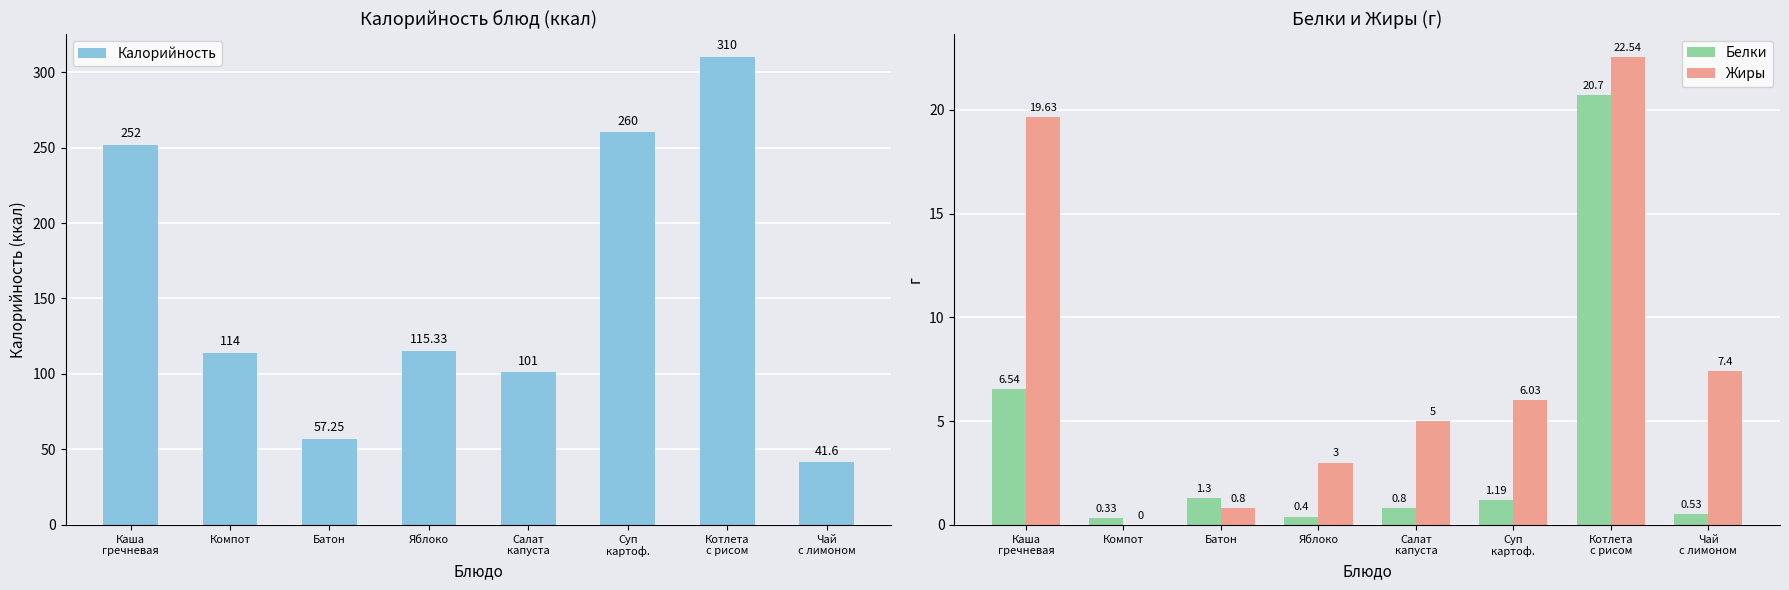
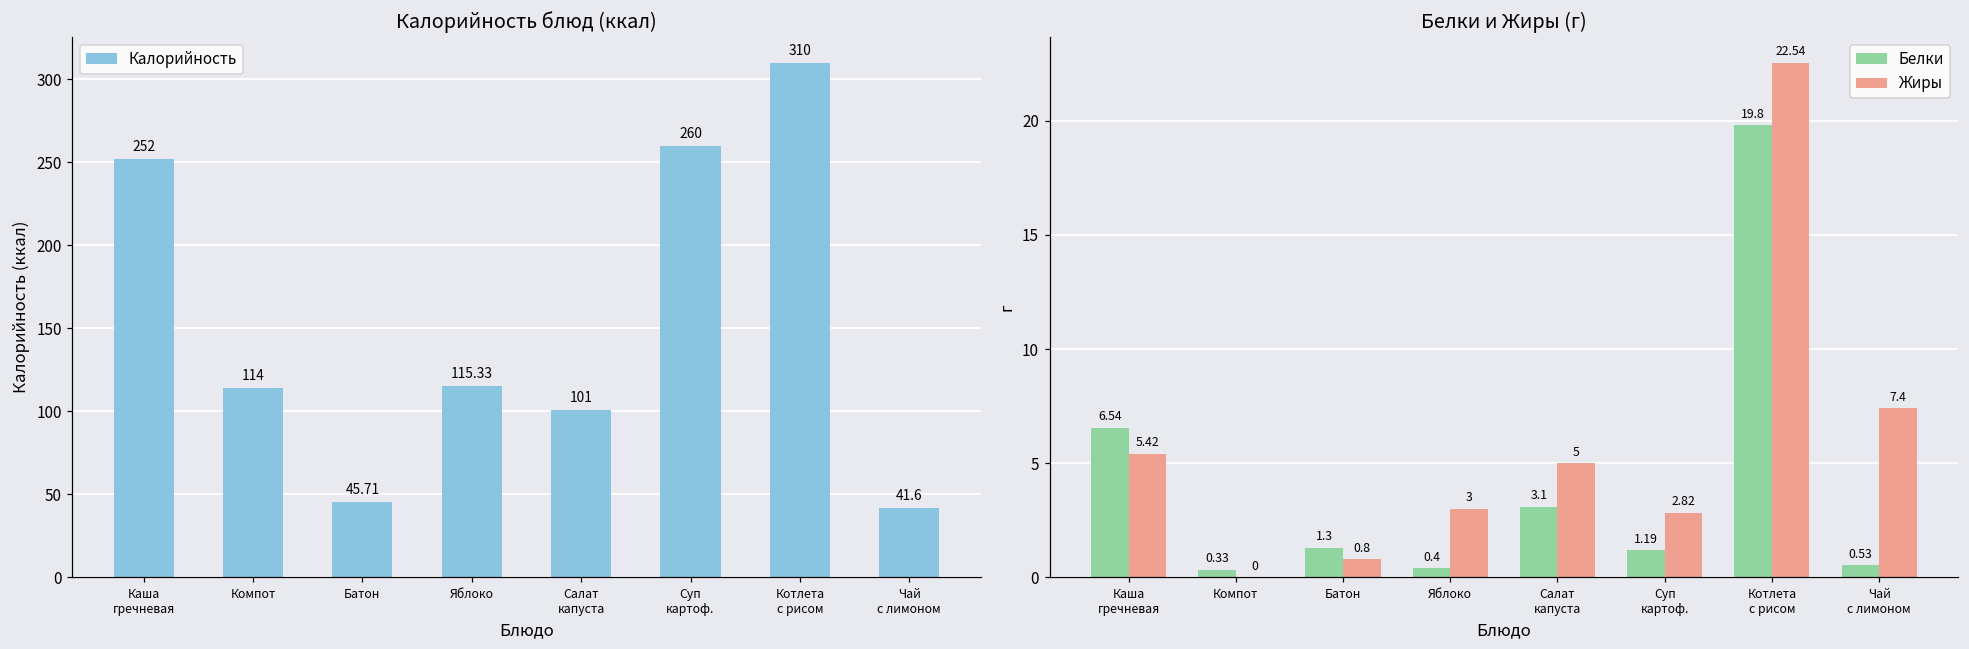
  {
    "Калорийность блюд (ккал)": {
      "Каша гречневая": 252,
      "Компот": 114,
-     "Батон": 57.25,
+     "Батон": 45.71,
      "Яблоко": 115.33,
      "Салат капуста": 101,
      "Суп картоф.": 260,
      "Котлета с рисом": 310,
      "Чай с лимоном": 41.6
    },
    "Белки и Жиры (г)": {
      "Белки": {
        "Каша гречневая": 6.54,
        "Компот": 0.33,
        "Батон": 1.3,
        "Яблоко": 0.4,
-       "Салат капуста": 0.8,
+       "Салат капуста": 3.1,
        "Суп картоф.": 1.19,
-       "Котлета с рисом": 20.7,
+       "Котлета с рисом": 19.8,
        "Чай с лимоном": 0.53
      },
      "Жиры": {
-       "Каша гречневая": 19.63,
+       "Каша гречневая": 5.42,
        "Компот": 0,
        "Батон": 0.8,
        "Яблоко": 3,
        "Салат капуста": 5,
-       "Суп картоф.": 6.03,
+       "Суп картоф.": 2.82,
        "Котлета с рисом": 22.54,
        "Чай с лимоном": 7.4
      }
    }
  }
